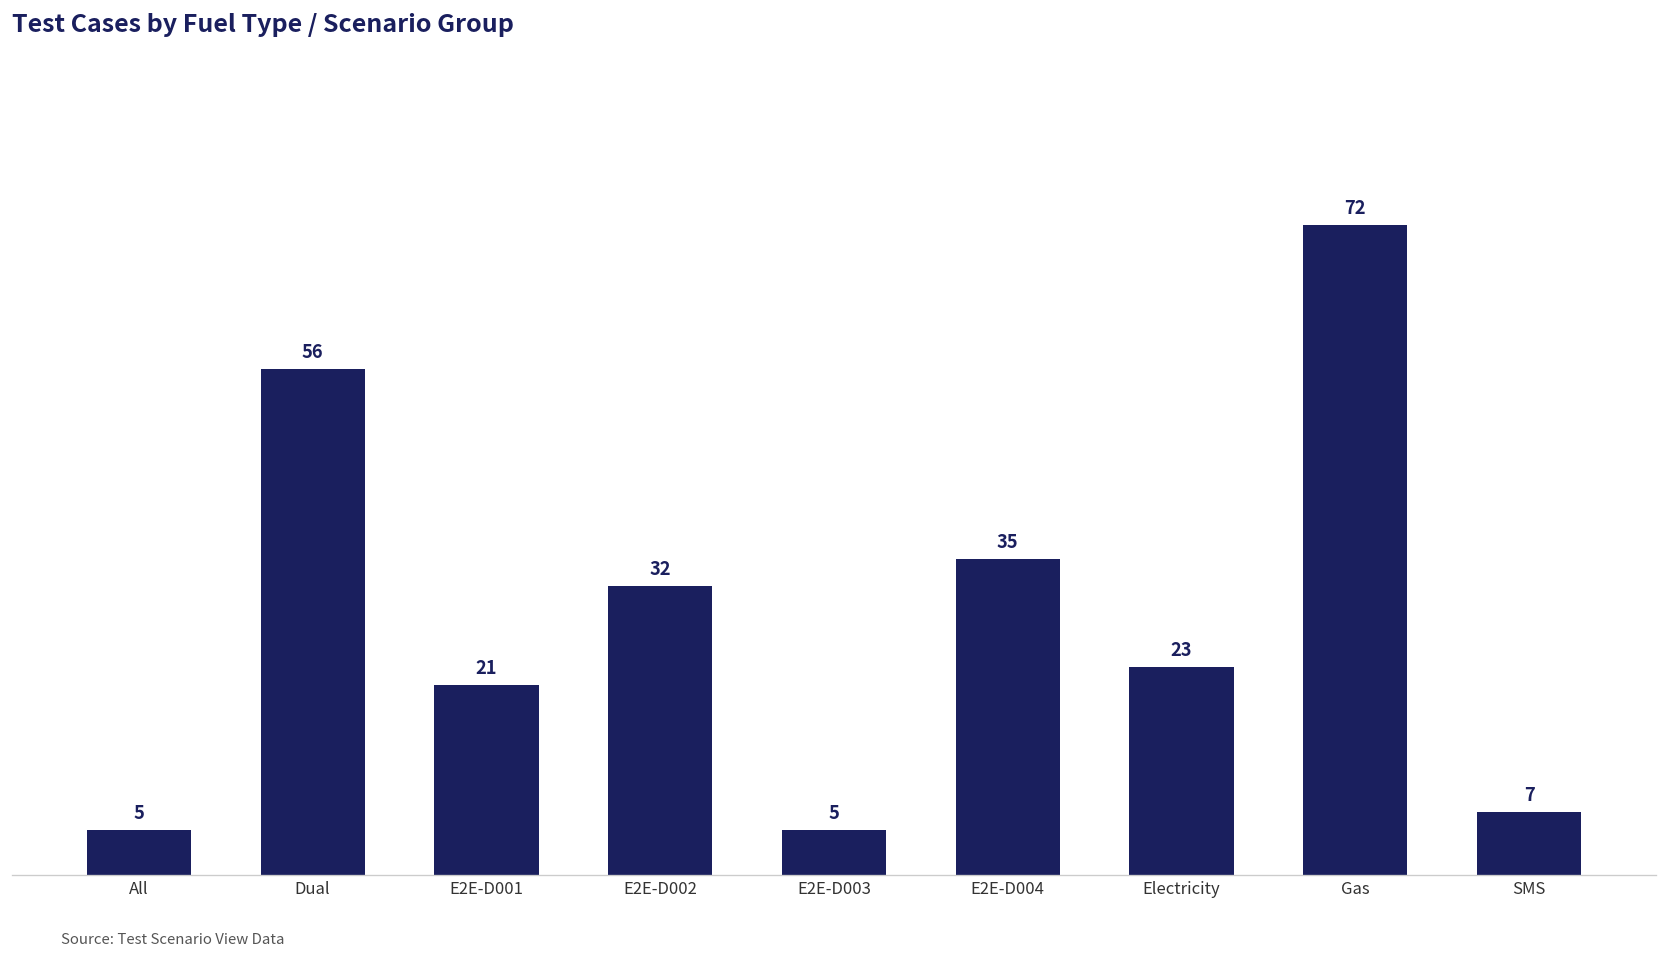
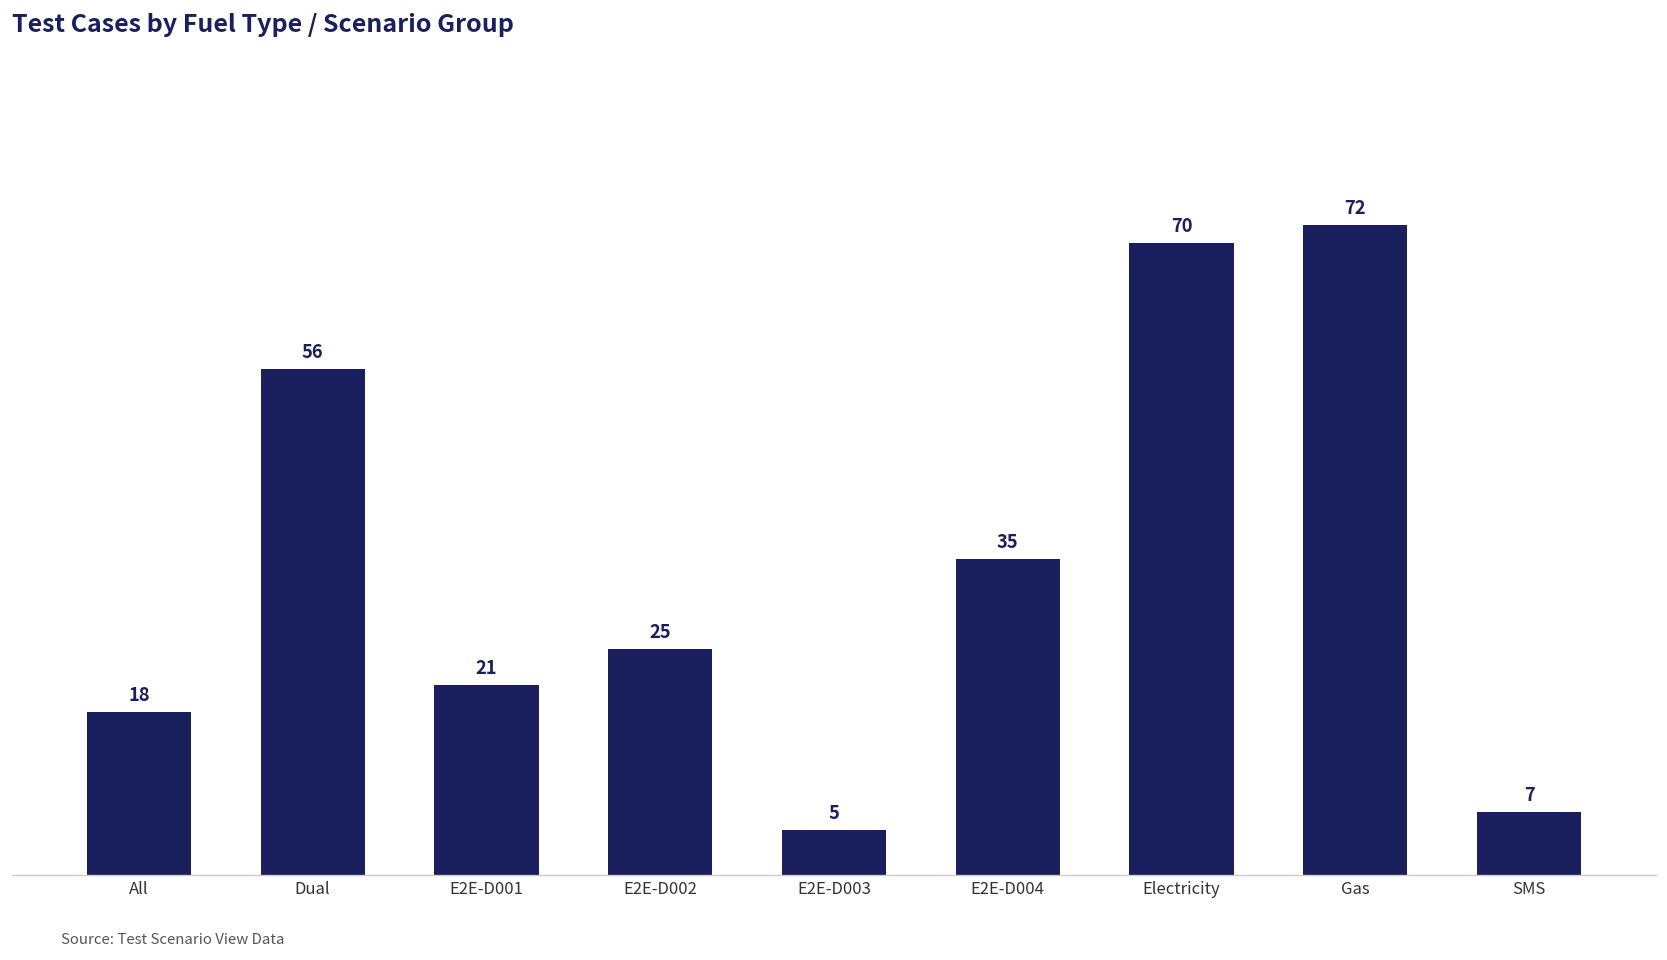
  {
-   "All": 5,
+   "All": 18,
    "Dual": 56,
    "E2E-D001": 21,
-   "E2E-D002": 32,
+   "E2E-D002": 25,
    "E2E-D003": 5,
    "E2E-D004": 35,
-   "Electricity": 23,
+   "Electricity": 70,
    "Gas": 72,
    "SMS": 7
  }
